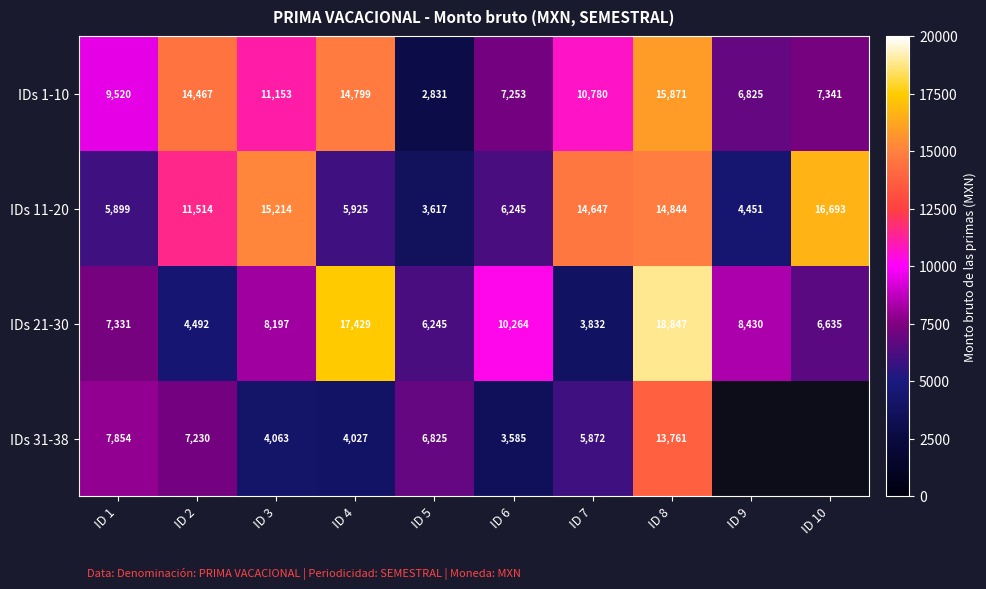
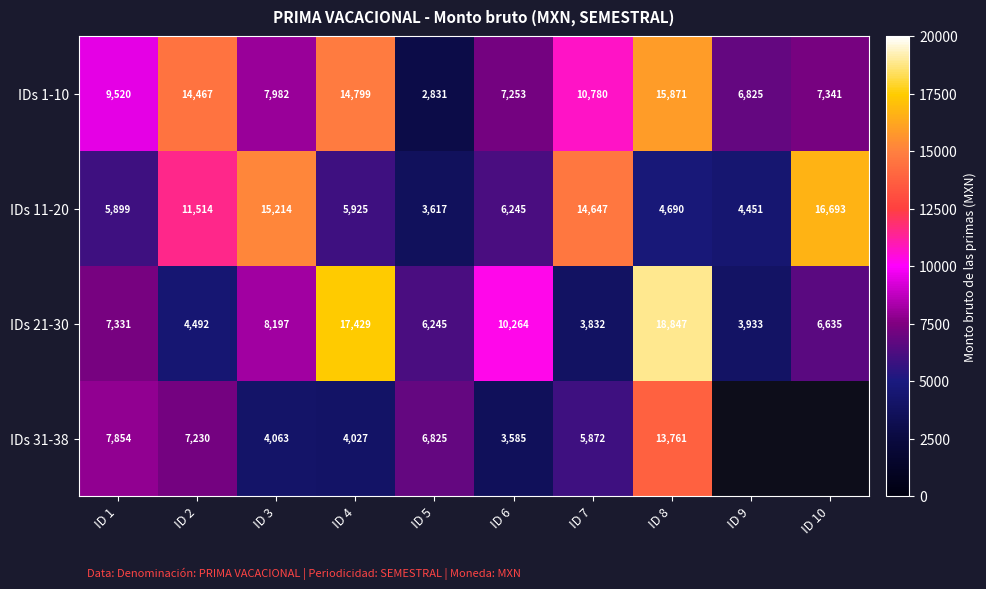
  {
    "IDs 1-10": {
      "ID 1": "9,520",
      "ID 2": "14,467",
-     "ID 3": "11,153",
+     "ID 3": "7,982",
      "ID 4": "14,799",
      "ID 5": "2,831",
      "ID 6": "7,253",
      "ID 7": "10,780",
      "ID 8": "15,871",
      "ID 9": "6,825",
      "ID 10": "7,341"
    },
    "IDs 11-20": {
      "ID 1": "5,899",
      "ID 2": "11,514",
      "ID 3": "15,214",
      "ID 4": "5,925",
      "ID 5": "3,617",
      "ID 6": "6,245",
      "ID 7": "14,647",
-     "ID 8": "14,844",
+     "ID 8": "4,690",
      "ID 9": "4,451",
      "ID 10": "16,693"
    },
    "IDs 21-30": {
      "ID 1": "7,331",
      "ID 2": "4,492",
      "ID 3": "8,197",
      "ID 4": "17,429",
      "ID 5": "6,245",
      "ID 6": "10,264",
      "ID 7": "3,832",
      "ID 8": "18,847",
-     "ID 9": "8,430",
+     "ID 9": "3,933",
      "ID 10": "6,635"
    },
    "IDs 31-38": {
      "ID 1": "7,854",
      "ID 2": "7,230",
      "ID 3": "4,063",
      "ID 4": "4,027",
      "ID 5": "6,825",
      "ID 6": "3,585",
      "ID 7": "5,872",
      "ID 8": "13,761"
    }
  }
